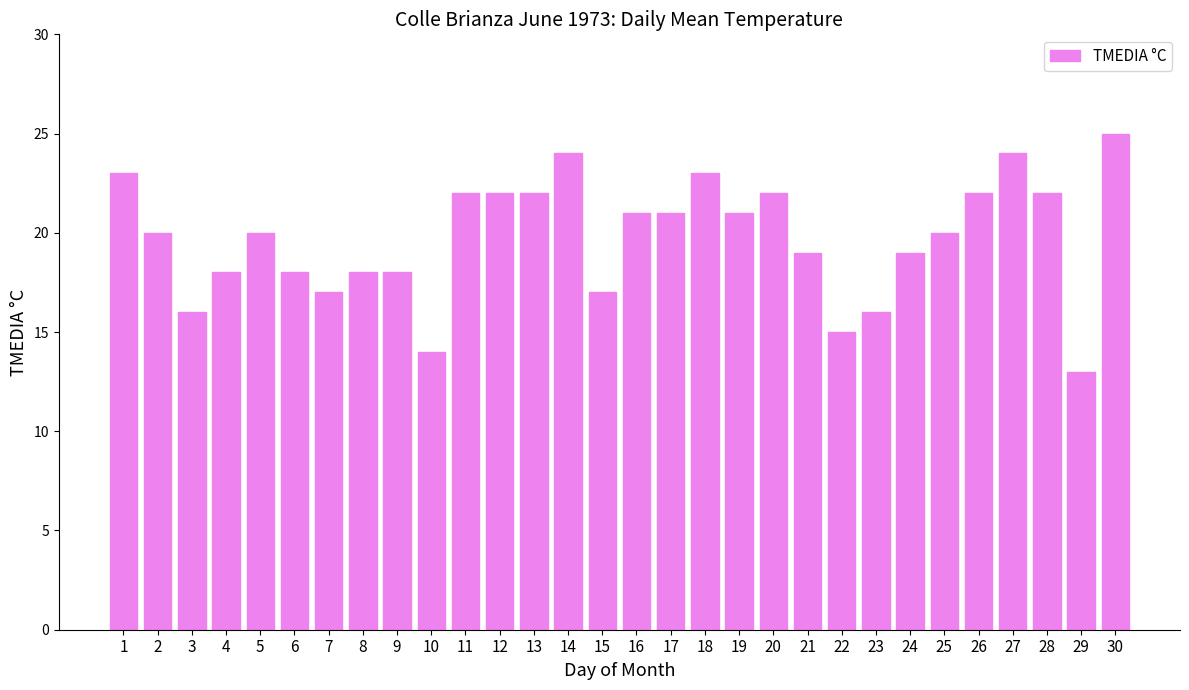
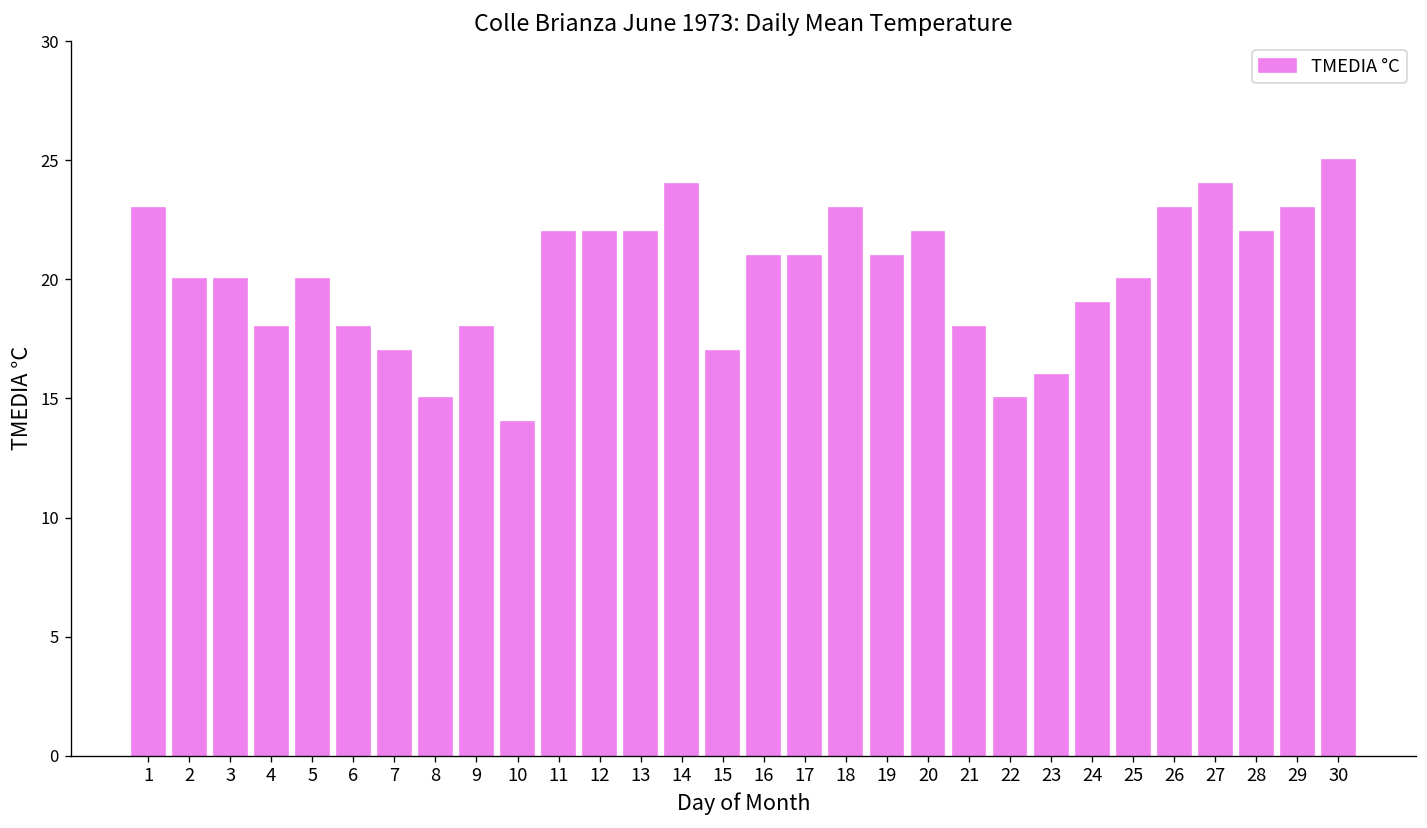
  {
    "1": 23,
    "2": 20,
-   "3": 16,
+   "3": 20,
    "4": 18,
    "5": 20,
    "6": 18,
    "7": 17,
-   "8": 18,
+   "8": 15,
    "9": 18,
    "10": 14,
    "11": 22,
    "12": 22,
    "13": 22,
    "14": 24,
    "15": 17,
    "16": 21,
    "17": 21,
    "18": 23,
    "19": 21,
    "20": 22,
-   "21": 19,
+   "21": 18,
    "22": 15,
    "23": 16,
    "24": 19,
    "25": 20,
-   "26": 22,
+   "26": 23,
    "27": 24,
    "28": 22,
-   "29": 13,
+   "29": 23,
    "30": 25
  }
